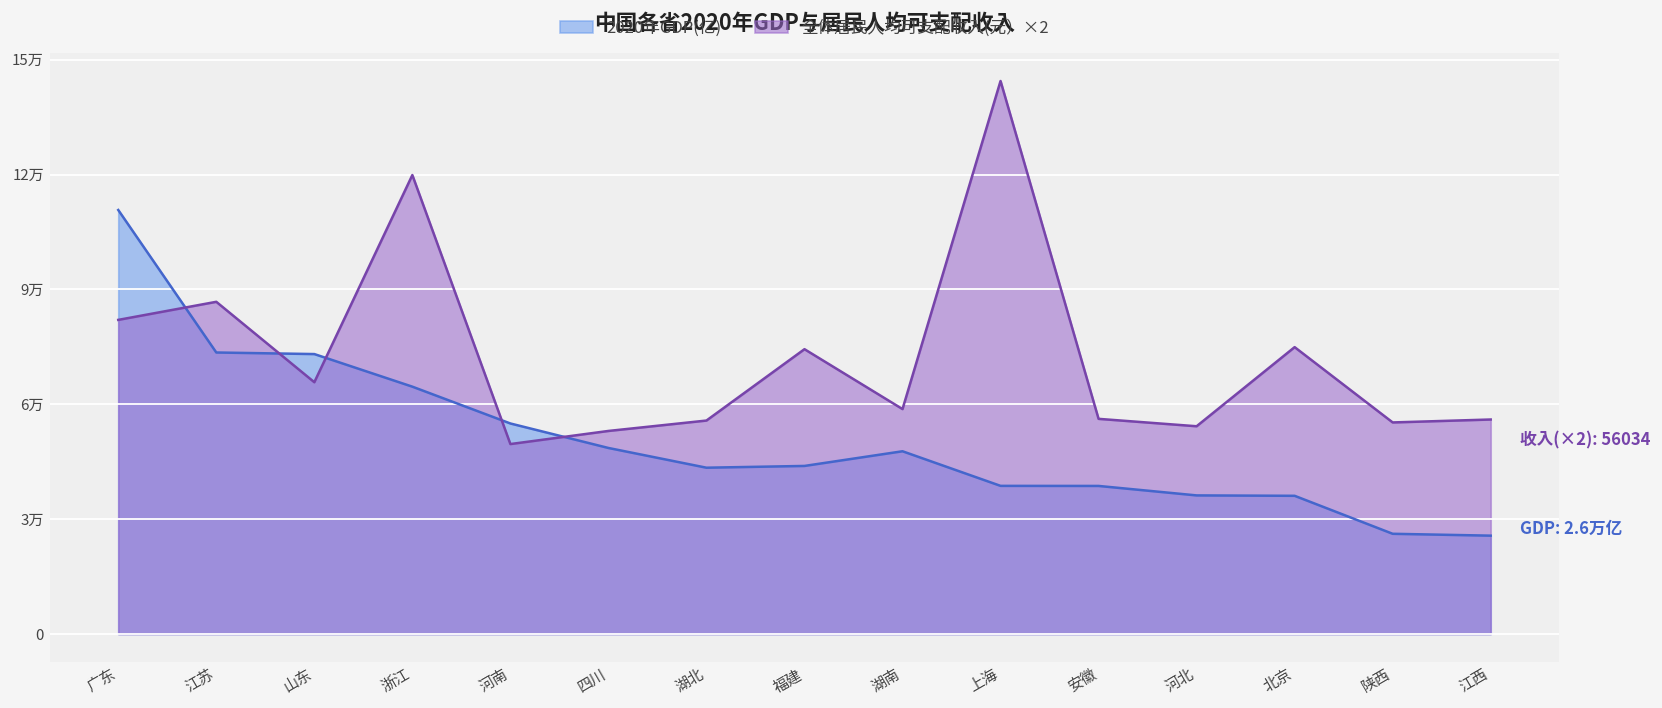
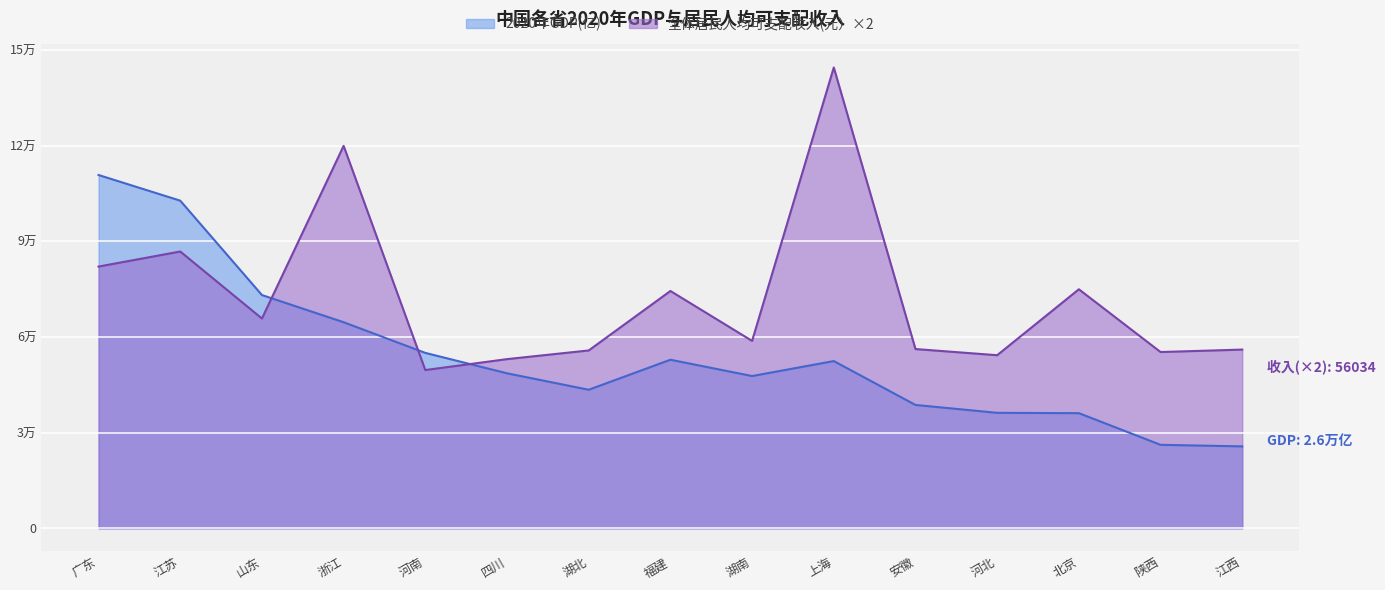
  {
    "2020年GDP(亿)": {
      "广东": "11.1万",
-     "江苏": "7.4万",
+     "江苏": "10.3万",
      "山东": "7.3万",
      "浙江": "6.5万",
      "河南": "5.5万",
      "四川": "4.9万",
      "湖北": "4.3万",
-     "福建": "4.4万",
+     "福建": "5.3万",
      "湖南": "4.8万",
-     "上海": "3.9万",
+     "上海": "5.2万",
      "安徽": "3.9万",
      "河北": "3.6万",
      "北京": "3.6万",
      "陕西": "2.6万"
    },
    "全体居民人均可支配收入(元）×2": {
      "广东": "8.2万",
      "江苏": "8.7万",
      "山东": "6.6万",
      "浙江": "12.0万",
      "河南": "5.0万",
      "四川": "5.3万",
      "湖北": "5.6万",
      "福建": "7.4万",
      "湖南": "5.9万",
      "上海": "14.4万",
      "安徽": "5.6万",
      "河北": "5.4万",
      "北京": "7.5万",
      "陕西": "5.5万",
      "江西": "5.6万"
    }
  }
